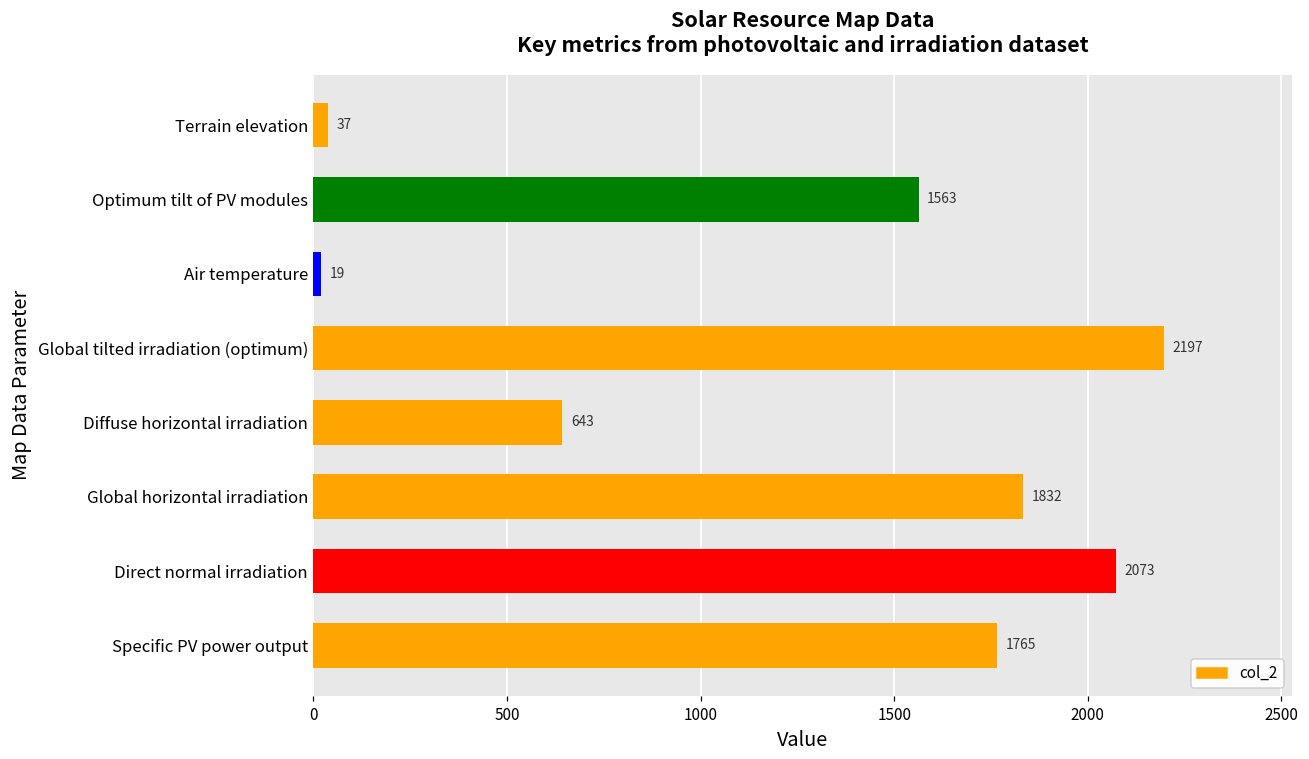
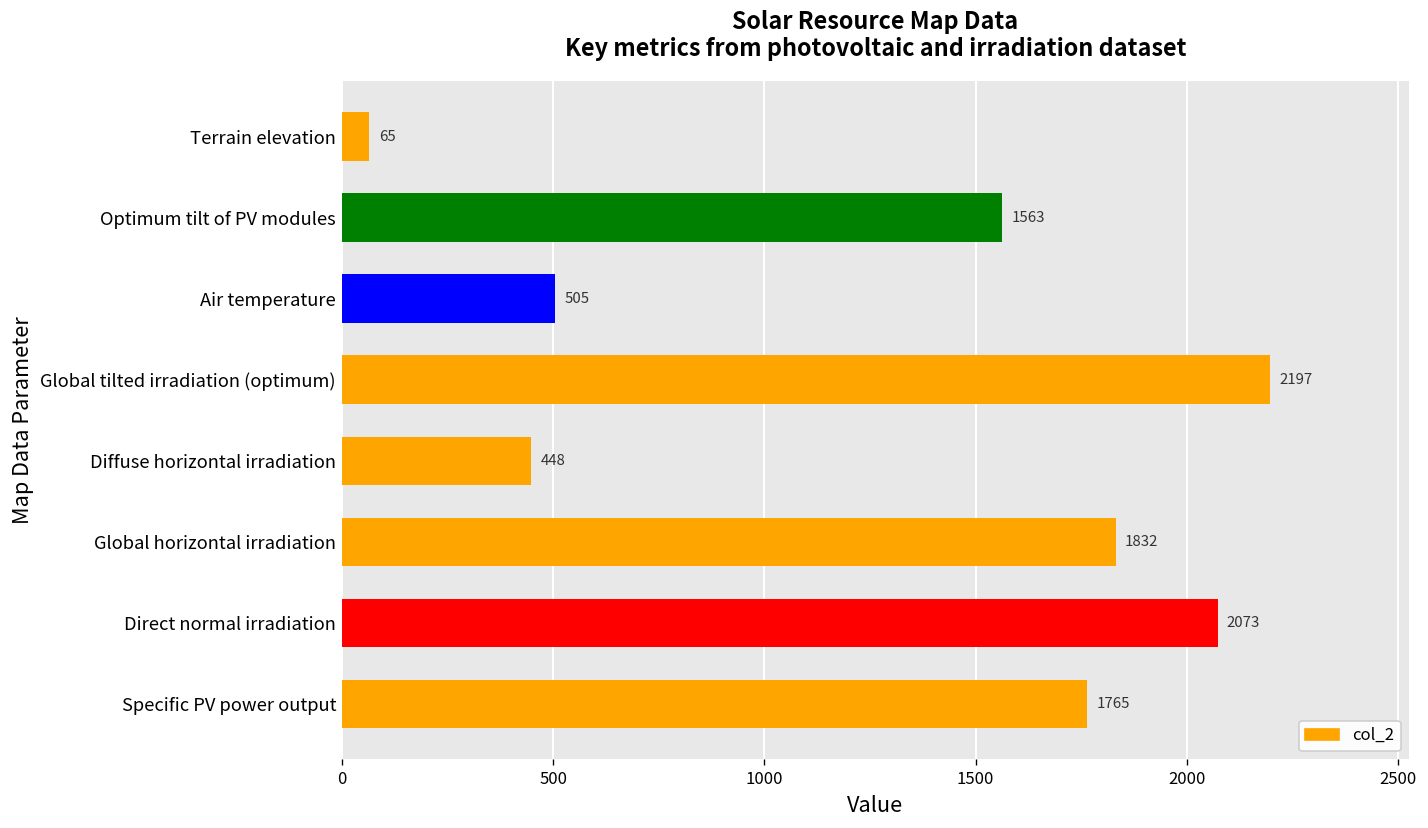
  {
-   "Terrain elevation": 37,
+   "Terrain elevation": 65,
    "Optimum tilt of PV modules": 1563,
-   "Air temperature": 19,
+   "Air temperature": 505,
    "Global tilted irradiation (optimum)": 2197,
-   "Diffuse horizontal irradiation": 643,
+   "Diffuse horizontal irradiation": 448,
    "Global horizontal irradiation": 1832,
    "Direct normal irradiation": 2073,
    "Specific PV power output": 1765
  }
